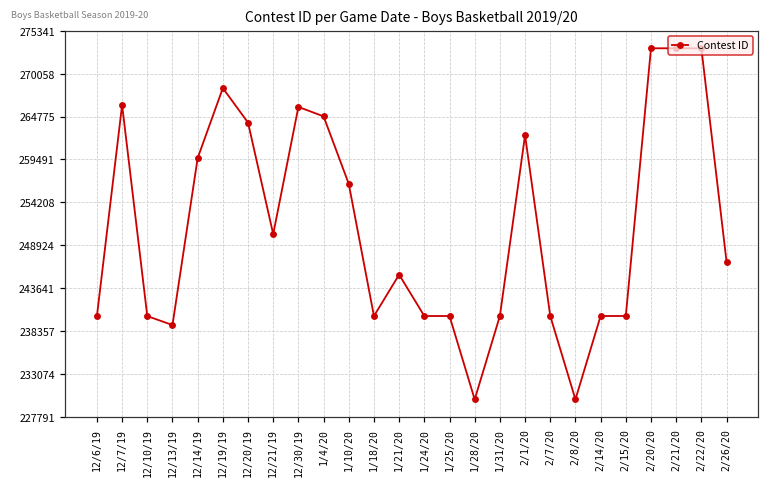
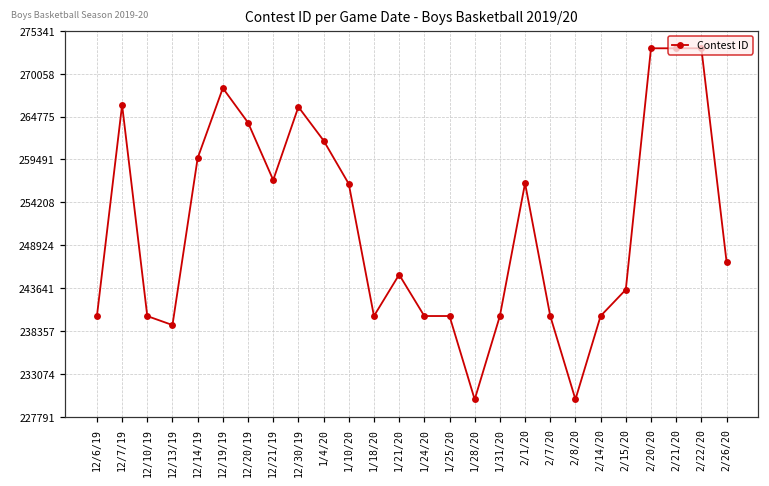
  {
    "12/6/19": 240000,
    "12/7/19": 266000,
    "12/10/19": 240000,
    "12/13/19": 239000,
    "12/14/19": 260000,
    "12/19/19": 268000,
    "12/20/19": 264000,
-   "12/21/19": 250000,
+   "12/21/19": 257000,
    "12/30/19": 266000,
-   "1/4/20": 265000,
+   "1/4/20": 262000,
    "1/10/20": 256000,
    "1/18/20": 240000,
    "1/21/20": 245000,
    "1/24/20": 240000,
    "1/25/20": 240000,
    "1/28/20": 230000,
    "1/31/20": 240000,
-   "2/1/20": 262000,
+   "2/1/20": 257000,
    "2/7/20": 240000,
    "2/8/20": 230000,
    "2/14/20": 240000,
-   "2/15/20": 240000,
+   "2/15/20": 243000,
    "2/20/20": 273000,
    "2/26/20": 247000
  }
